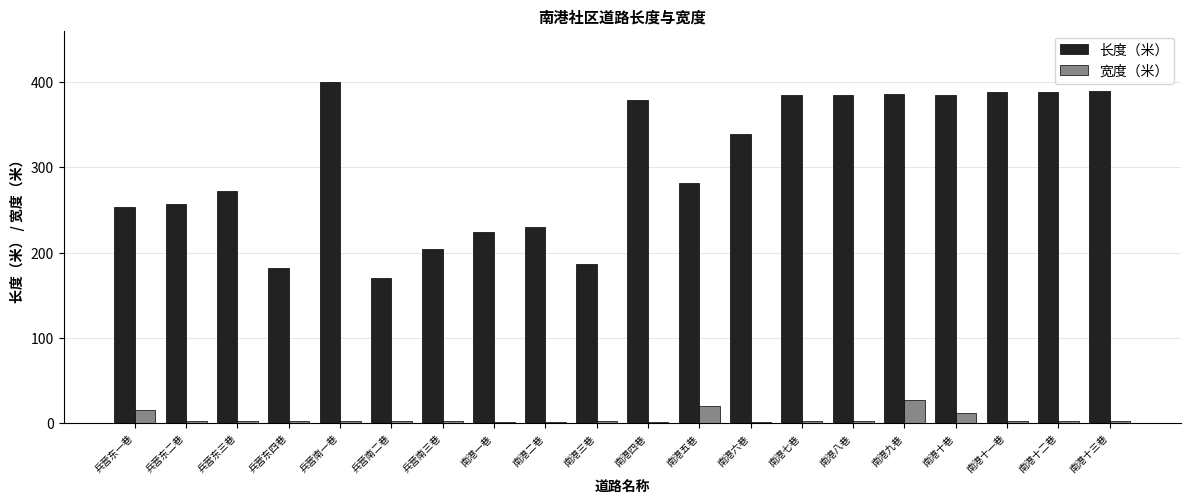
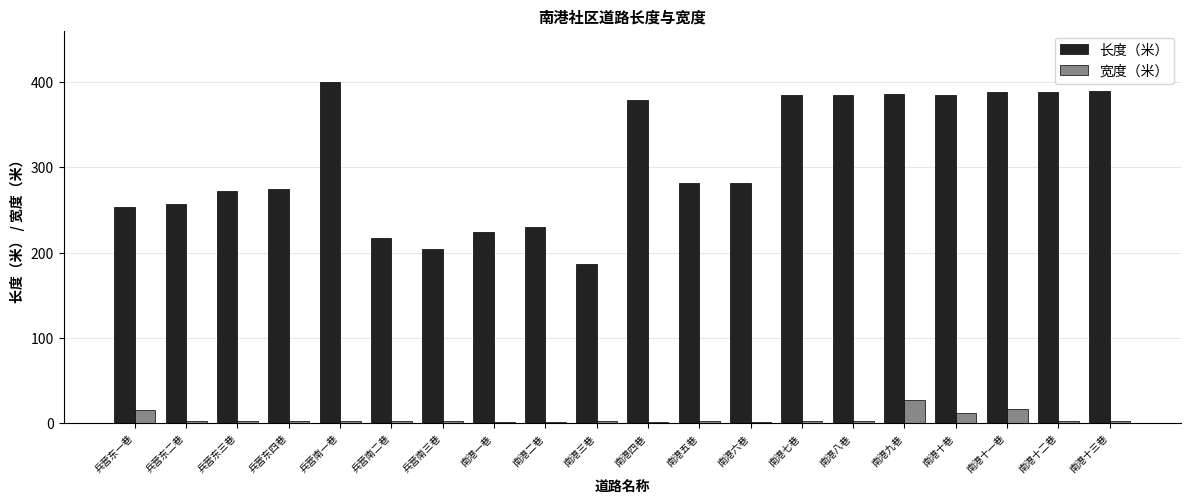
  {
    "长度（米）": {
      "兵营东一巷": 250,
      "兵营东二巷": 260,
      "兵营东三巷": 270,
-     "兵营东四巷": 180,
+     "兵营东四巷": 270,
      "兵营南一巷": 400,
-     "兵营南二巷": 170,
+     "兵营南二巷": 220,
      "兵营南三巷": 200,
      "南港一巷": 220,
      "南港二巷": 230,
      "南港三巷": 190,
      "南港四巷": 380,
      "南港五巷": 280,
-     "南港六巷": 340,
+     "南港六巷": 280,
      "南港七巷": 380,
      "南港八巷": 380,
      "南港九巷": 390,
      "南港十巷": 380,
      "南港十一巷": 390,
      "南港十二巷": 390,
      "南港十三巷": 390
    },
    "宽度（米）": {
      "兵营东一巷": 20,
-     "南港五巷": 20,
+     "南港五巷": 0,
      "南港九巷": 30,
      "南港十巷": 10,
-     "南港十一巷": 0
+     "南港十一巷": 20
    }
  }
